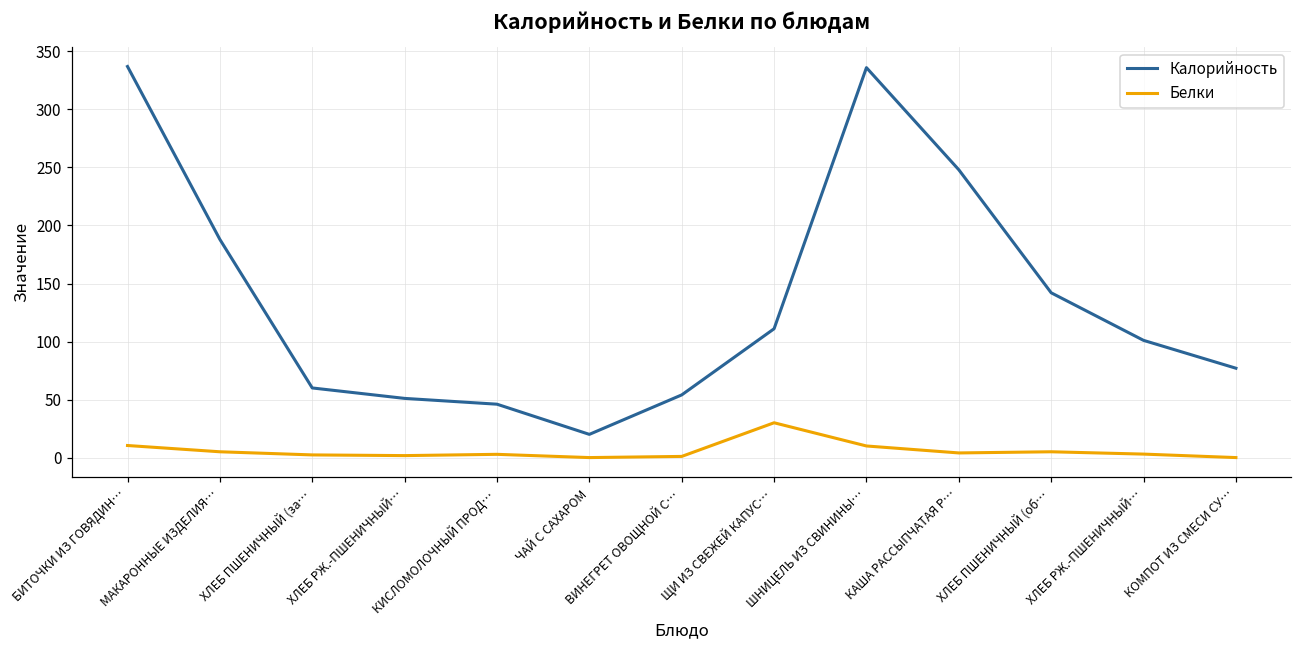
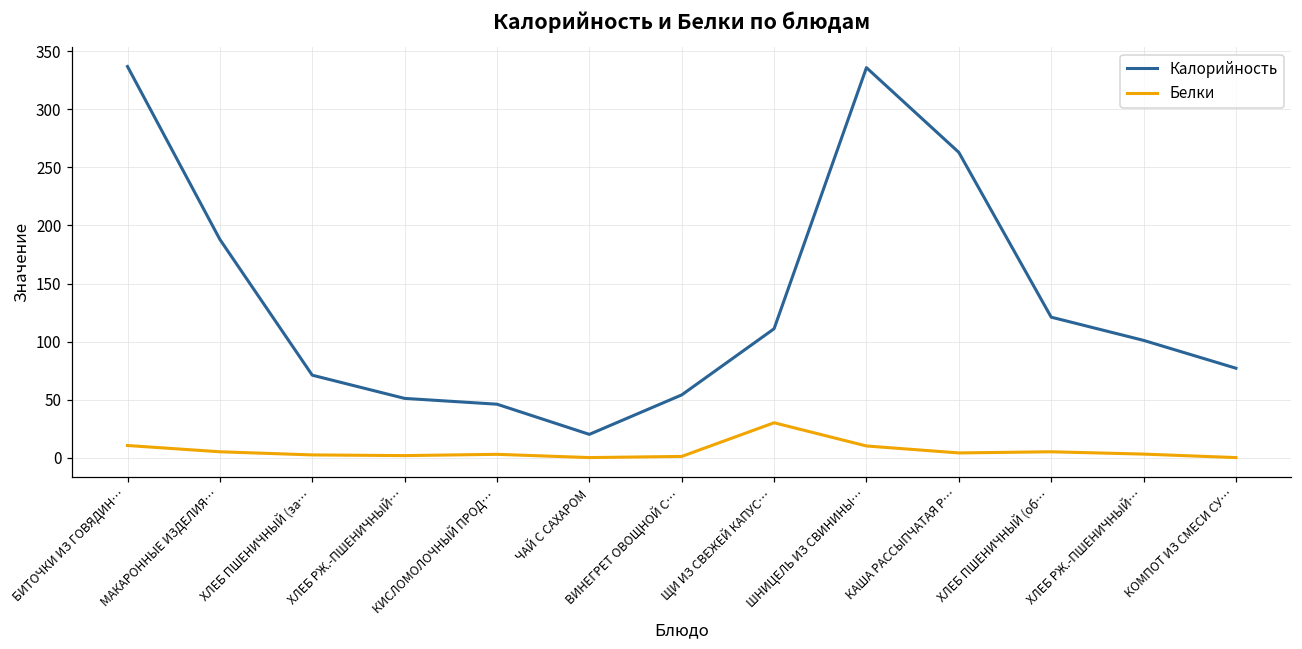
  {
    "Калорийность": {
      "БИТОЧКИ ИЗ ГОВЯДИН…": 337,
      "МАКАРОННЫЕ ИЗДЕЛИЯ…": 188,
-     "ХЛЕБ ПШЕНИЧНЫЙ (за…": 60,
+     "ХЛЕБ ПШЕНИЧНЫЙ (за…": 71,
      "КИСЛОМОЛОЧНЫЙ ПРОД…": 46,
      "ЧАЙ С САХАРОМ": 20,
      "ВИНЕГРЕТ ОВОЩНОЙ С…": 54,
      "ЩИ ИЗ СВЕЖЕЙ КАПУС…": 111,
      "ШНИЦЕЛЬ ИЗ СВИНИНЫ…": 336,
-     "КАША РАССЫПЧАТАЯ Р…": 248,
-     "ХЛЕБ ПШЕНИЧНЫЙ (об…": 142,
+     "КАША РАССЫПЧАТАЯ Р…": 263,
+     "ХЛЕБ ПШЕНИЧНЫЙ (об…": 121,
      "КОМПОТ ИЗ СМЕСИ СУ…": 77
    },
    "Белки": {
      "БИТОЧКИ ИЗ ГОВЯДИН…": 10,
      "МАКАРОННЫЕ ИЗДЕЛИЯ…": 5,
      "ХЛЕБ ПШЕНИЧНЫЙ (за…": 2,
      "КИСЛОМОЛОЧНЫЙ ПРОД…": 3,
      "ЧАЙ С САХАРОМ": 0,
      "ВИНЕГРЕТ ОВОЩНОЙ С…": 1,
      "ЩИ ИЗ СВЕЖЕЙ КАПУС…": 30,
      "ШНИЦЕЛЬ ИЗ СВИНИНЫ…": 10,
      "КАША РАССЫПЧАТАЯ Р…": 4,
      "ХЛЕБ ПШЕНИЧНЫЙ (об…": 5,
      "КОМПОТ ИЗ СМЕСИ СУ…": 0
    }
  }
